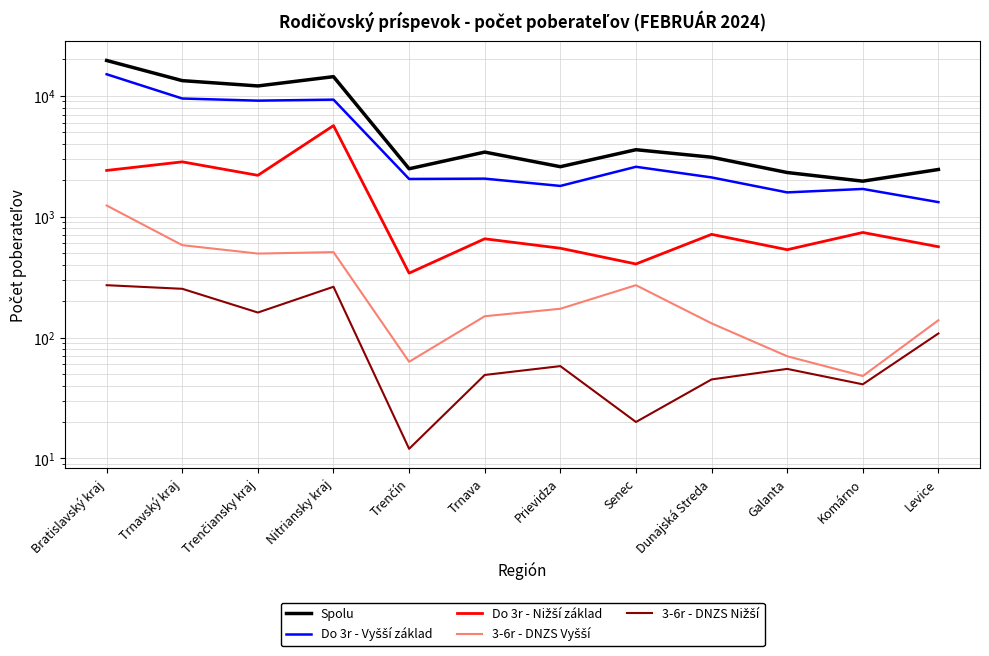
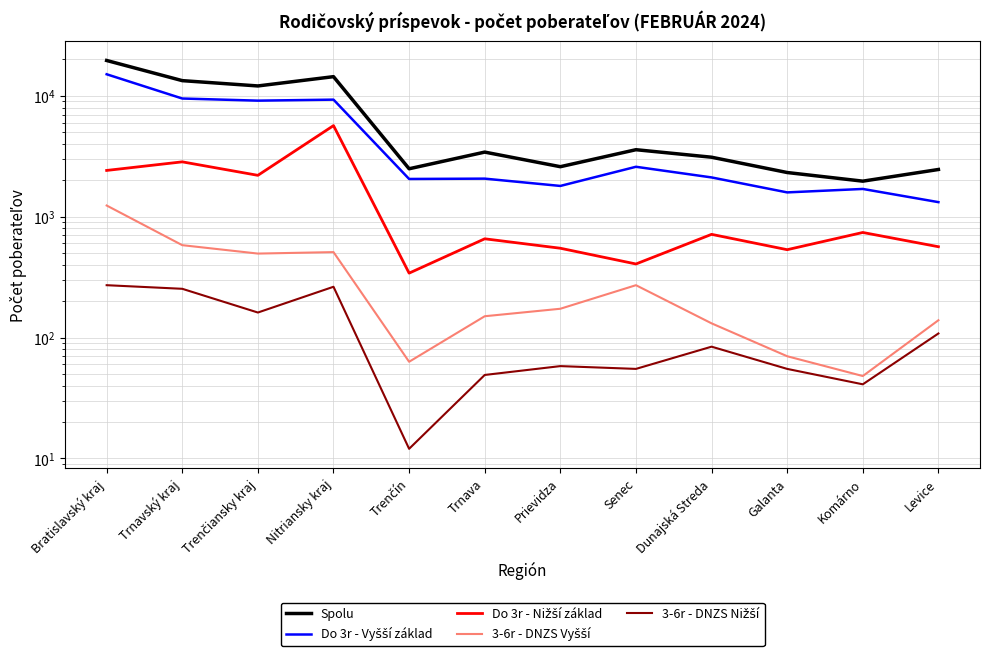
  {
    "Spolu": {
      "Bratislavský kraj": 20000,
      "Trnavský kraj": 13000,
      "Trenčiansky kraj": 12000,
      "Nitriansky kraj": 14000,
      "Trenčín": 2500,
      "Trnava": 3400,
      "Prievidza": 2600,
      "Senec": 3600,
      "Dunajská Streda": 3100,
      "Galanta": 2300,
      "Komárno": 2000,
      "Levice": 2500
    },
    "Do 3r - Vyšší základ": {
      "Bratislavský kraj": 15000,
      "Trnavský kraj": 9000,
      "Trenčiansky kraj": 9000,
      "Nitriansky kraj": 9000,
      "Trenčín": 2100,
      "Trnava": 2100,
      "Prievidza": 1800,
      "Senec": 2600,
      "Dunajská Streda": 2100,
      "Galanta": 1600,
      "Komárno": 1700,
      "Levice": 1300
    },
    "Do 3r - Nižší základ": {
      "Bratislavský kraj": 2400,
      "Trnavský kraj": 2800,
      "Trenčiansky kraj": 2200,
      "Nitriansky kraj": 6000,
      "Trenčín": 340,
      "Trnava": 700,
      "Prievidza": 500,
      "Senec": 410,
      "Dunajská Streda": 700,
      "Galanta": 500,
      "Komárno": 700,
      "Levice": 600
    },
    "3-6r - DNZS Vyšší": {
      "Bratislavský kraj": 1200,
      "Trnavský kraj": 600,
      "Trenčiansky kraj": 500,
      "Nitriansky kraj": 510,
      "Trenčín": 60,
      "Trnava": 150,
      "Prievidza": 170,
      "Senec": 270,
      "Dunajská Streda": 130,
      "Galanta": 70,
      "Komárno": 48,
      "Levice": 140
    },
    "3-6r - DNZS Nižší": {
      "Bratislavský kraj": 270,
      "Trnavský kraj": 250,
      "Trenčiansky kraj": 160,
      "Nitriansky kraj": 260,
      "Trenčín": 12,
      "Trnava": 49,
      "Prievidza": 60,
-     "Senec": 20,
-     "Dunajská Streda": 45,
+     "Senec": 60,
+     "Dunajská Streda": 80,
      "Galanta": 60,
      "Komárno": 41,
      "Levice": 110
    }
  }
